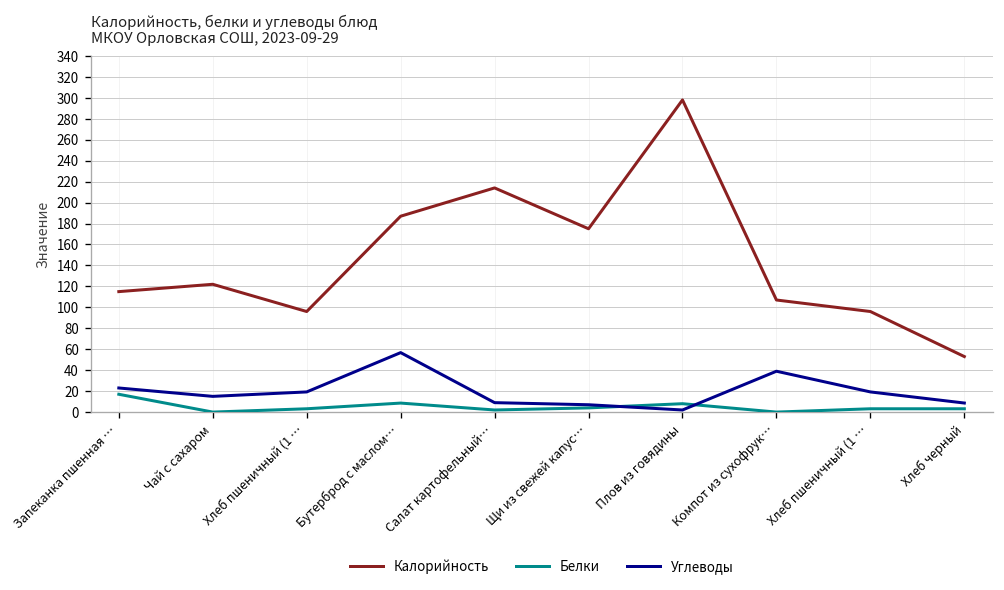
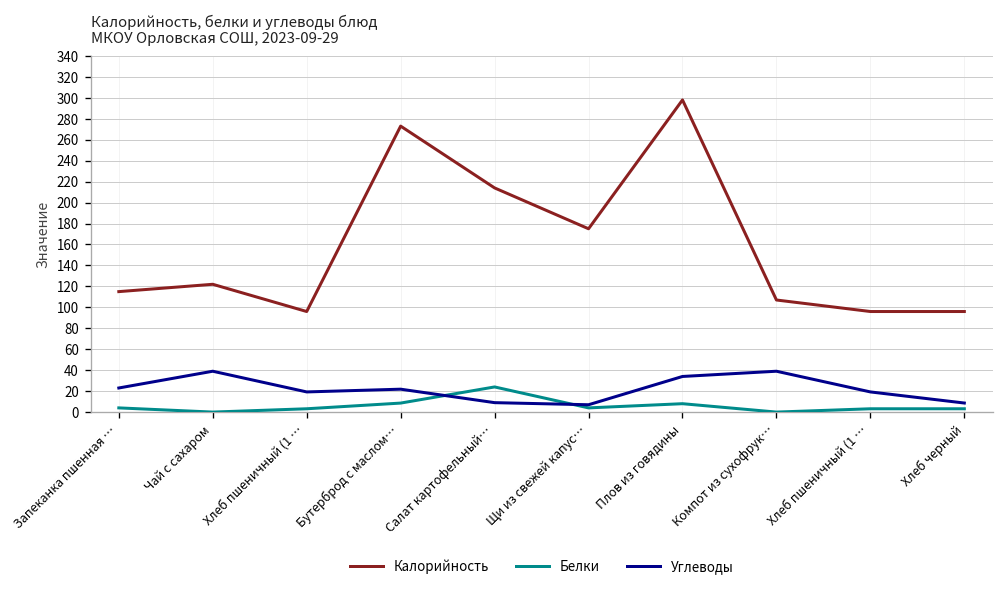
  {
    "Калорийность": {
      "Запеканка пшенная …": 120,
      "Чай с сахаром": 120,
-     "Бутерброд с маслом…": 190,
+     "Бутерброд с маслом…": 270,
      "Салат картофельный…": 210,
      "Щи из свежей капус…": 180,
      "Плов из говядины": 300,
      "Компот из сухофрук…": 110,
-     "Хлеб черный": 50
+     "Хлеб черный": 100
    },
    "Белки": {
-     "Запеканка пшенная …": 20,
+     "Запеканка пшенная …": 0,
      "Чай с сахаром": 0,
      "Бутерброд с маслом…": 10,
-     "Салат картофельный…": 0,
+     "Салат картофельный…": 20,
      "Щи из свежей капус…": 0,
      "Плов из говядины": 10,
      "Компот из сухофрук…": 0,
      "Хлеб черный": 0
    },
    "Углеводы": {
      "Запеканка пшенная …": 20,
-     "Чай с сахаром": 20,
-     "Бутерброд с маслом…": 60,
+     "Чай с сахаром": 40,
+     "Бутерброд с маслом…": 20,
      "Салат картофельный…": 10,
      "Щи из свежей капус…": 10,
-     "Плов из говядины": 0,
+     "Плов из говядины": 30,
      "Компот из сухофрук…": 40,
      "Хлеб черный": 10
    }
  }
